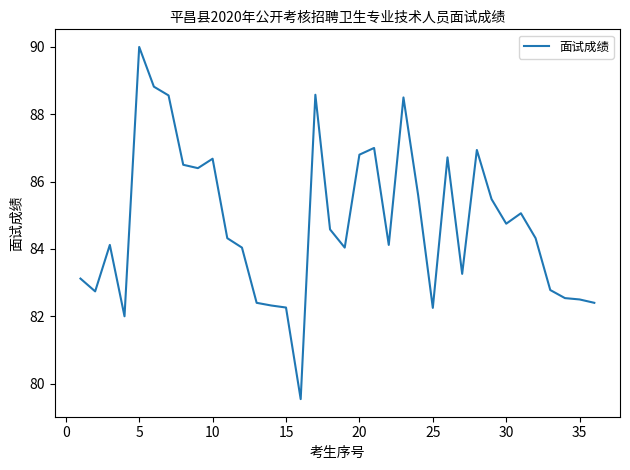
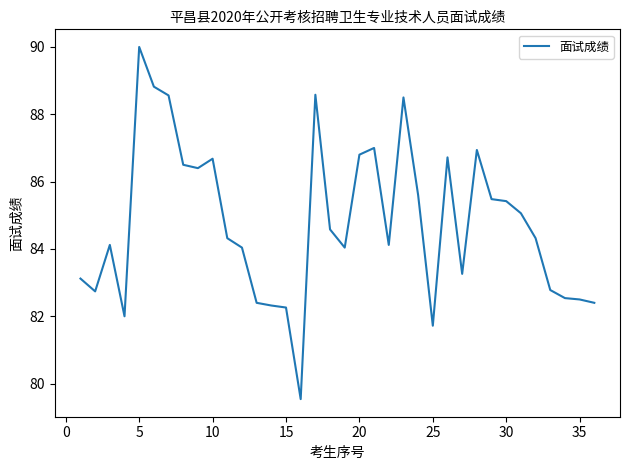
  {
    "5": 90.0,
    "10": 86.7,
    "15": 82.3,
    "20": 86.8,
-   "25": 82.3,
-   "30": 84.8,
+   "25": 81.7,
+   "30": 85.4,
    "35": 82.5
  }
